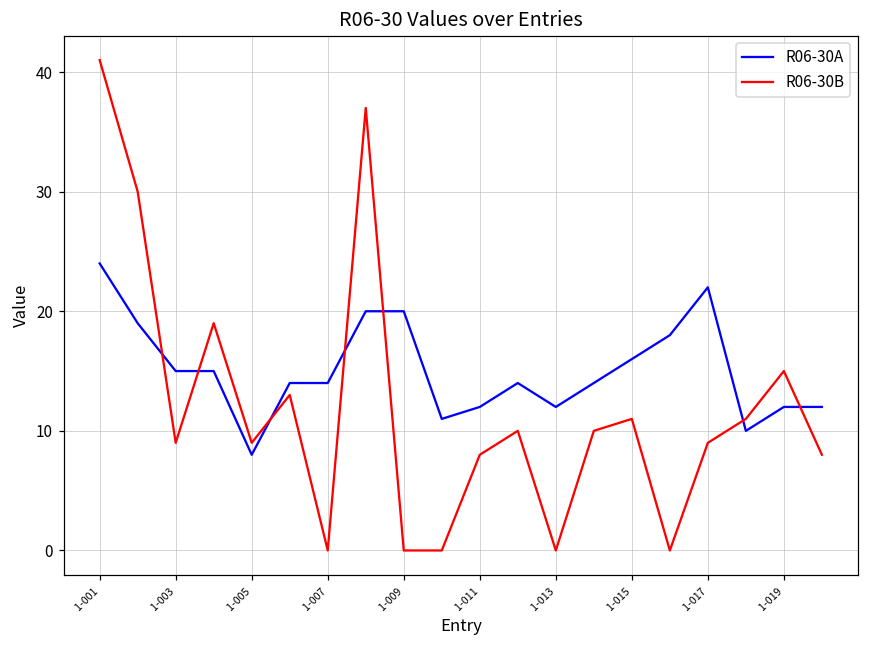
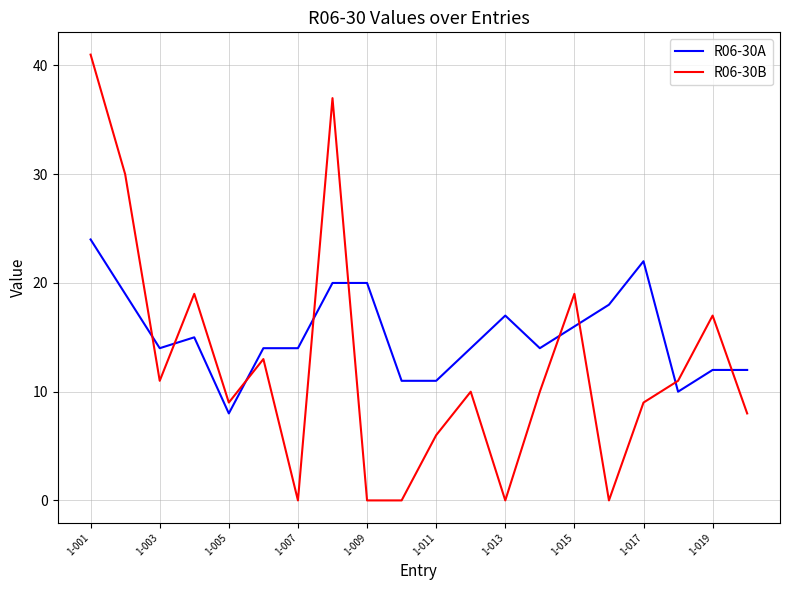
  {
    "R06-30A": {
      "1-001": 24,
-     "1-003": 15,
+     "1-003": 14,
      "1-005": 8,
      "1-007": 14,
      "1-009": 20,
-     "1-011": 12,
-     "1-013": 12,
+     "1-011": 11,
+     "1-013": 17,
      "1-015": 16,
      "1-017": 22,
      "1-019": 12
    },
    "R06-30B": {
      "1-001": 41,
-     "1-003": 9,
+     "1-003": 11,
      "1-005": 9,
      "1-007": 0,
      "1-009": 0,
-     "1-011": 8,
+     "1-011": 6,
      "1-013": 0,
-     "1-015": 11,
+     "1-015": 19,
      "1-017": 9,
-     "1-019": 15
+     "1-019": 17
    }
  }
